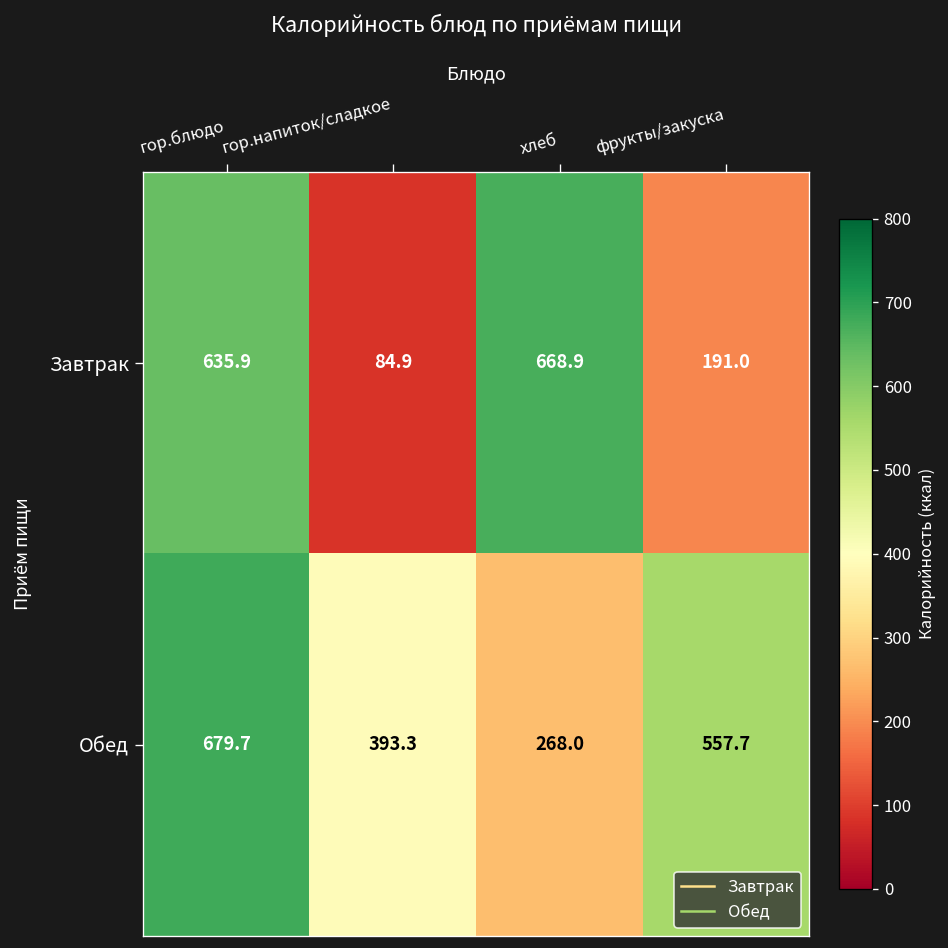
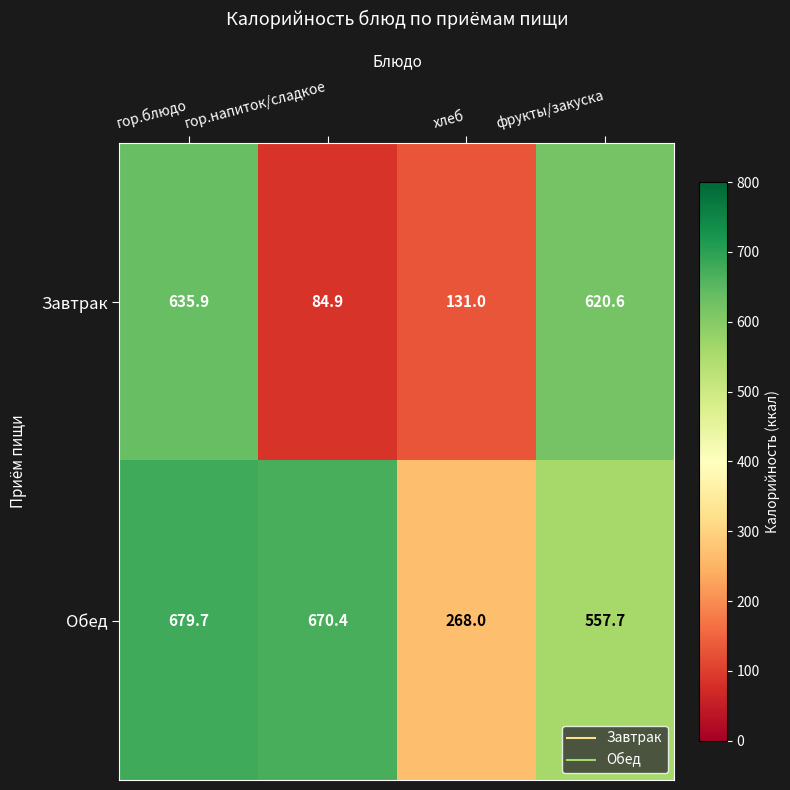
  {
    "Завтрак": {
      "гор.блюдо": 635.9,
      "гор.напиток/сладкое": 84.9,
-     "хлеб": 668.9,
-     "фрукты/закуска": 191.0
+     "хлеб": 131.0,
+     "фрукты/закуска": 620.6
    },
    "Обед": {
      "гор.блюдо": 679.7,
-     "гор.напиток/сладкое": 393.3,
+     "гор.напиток/сладкое": 670.4,
      "хлеб": 268.0,
      "фрукты/закуска": 557.7
    }
  }
